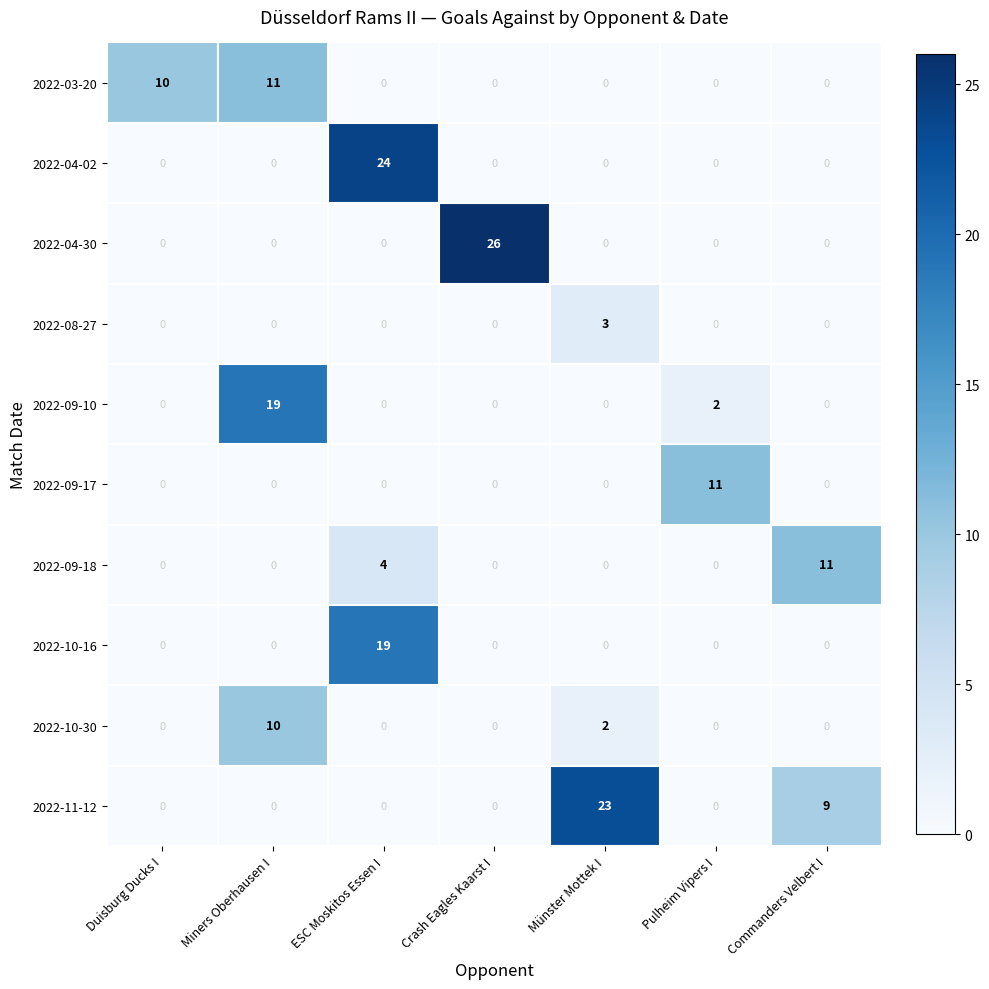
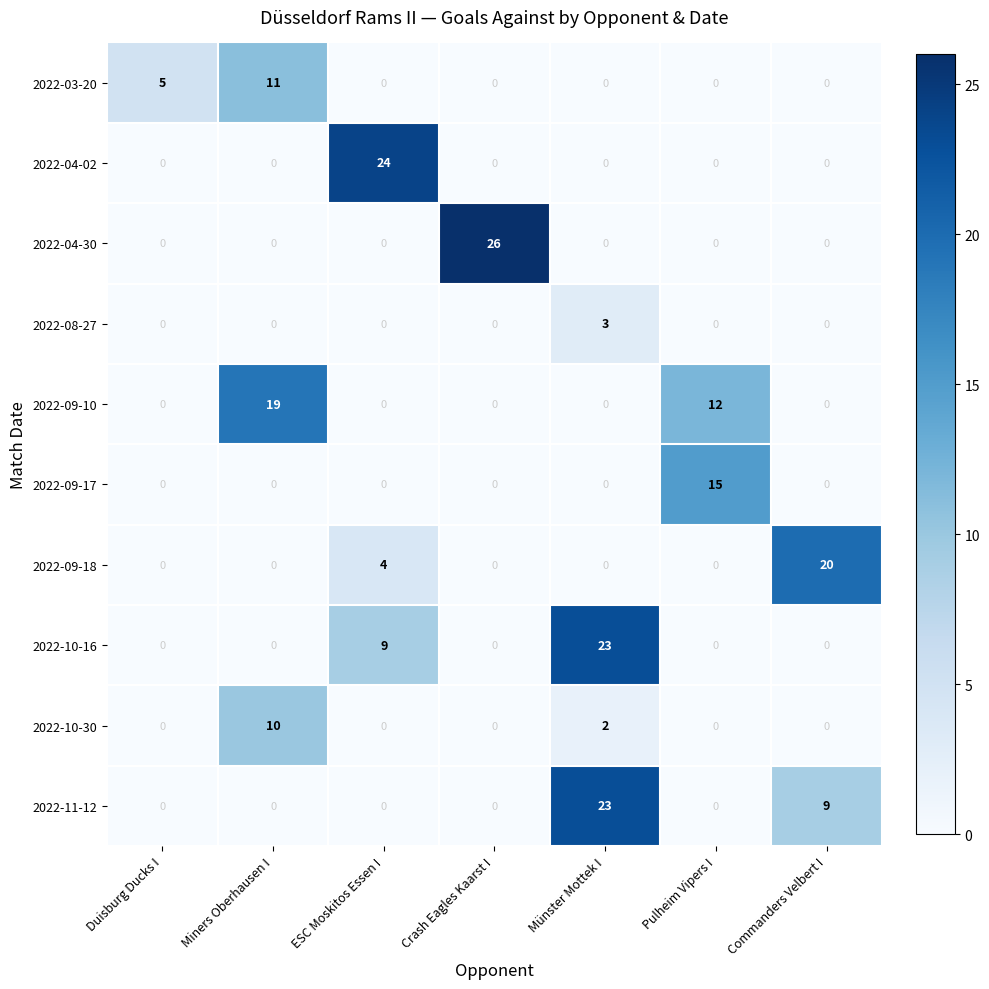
  {
    "2022-03-20": {
-     "Duisburg Ducks I": 10,
+     "Duisburg Ducks I": 5,
      "Miners Oberhausen I": 11,
      "ESC Moskitos Essen I": 0,
      "Crash Eagles Kaarst I": 0,
      "Münster Mottek I": 0,
      "Pulheim Vipers I": 0,
      "Commanders Velbert I": 0
    },
    "2022-04-02": {
      "Duisburg Ducks I": 0,
      "Miners Oberhausen I": 0,
      "ESC Moskitos Essen I": 24,
      "Crash Eagles Kaarst I": 0,
      "Münster Mottek I": 0,
      "Pulheim Vipers I": 0,
      "Commanders Velbert I": 0
    },
    "2022-04-30": {
      "Duisburg Ducks I": 0,
      "Miners Oberhausen I": 0,
      "ESC Moskitos Essen I": 0,
      "Crash Eagles Kaarst I": 26,
      "Münster Mottek I": 0,
      "Pulheim Vipers I": 0,
      "Commanders Velbert I": 0
    },
    "2022-08-27": {
      "Duisburg Ducks I": 0,
      "Miners Oberhausen I": 0,
      "ESC Moskitos Essen I": 0,
      "Crash Eagles Kaarst I": 0,
      "Münster Mottek I": 3,
      "Pulheim Vipers I": 0,
      "Commanders Velbert I": 0
    },
    "2022-09-10": {
      "Duisburg Ducks I": 0,
      "Miners Oberhausen I": 19,
      "ESC Moskitos Essen I": 0,
      "Crash Eagles Kaarst I": 0,
      "Münster Mottek I": 0,
-     "Pulheim Vipers I": 2,
+     "Pulheim Vipers I": 12,
      "Commanders Velbert I": 0
    },
    "2022-09-17": {
      "Duisburg Ducks I": 0,
      "Miners Oberhausen I": 0,
      "ESC Moskitos Essen I": 0,
      "Crash Eagles Kaarst I": 0,
      "Münster Mottek I": 0,
-     "Pulheim Vipers I": 11,
+     "Pulheim Vipers I": 15,
      "Commanders Velbert I": 0
    },
    "2022-09-18": {
      "Duisburg Ducks I": 0,
      "Miners Oberhausen I": 0,
      "ESC Moskitos Essen I": 4,
      "Crash Eagles Kaarst I": 0,
      "Münster Mottek I": 0,
      "Pulheim Vipers I": 0,
-     "Commanders Velbert I": 11
+     "Commanders Velbert I": 20
    },
    "2022-10-16": {
      "Duisburg Ducks I": 0,
      "Miners Oberhausen I": 0,
-     "ESC Moskitos Essen I": 19,
+     "ESC Moskitos Essen I": 9,
      "Crash Eagles Kaarst I": 0,
-     "Münster Mottek I": 0,
+     "Münster Mottek I": 23,
      "Pulheim Vipers I": 0,
      "Commanders Velbert I": 0
    },
    "2022-10-30": {
      "Duisburg Ducks I": 0,
      "Miners Oberhausen I": 10,
      "ESC Moskitos Essen I": 0,
      "Crash Eagles Kaarst I": 0,
      "Münster Mottek I": 2,
      "Pulheim Vipers I": 0,
      "Commanders Velbert I": 0
    },
    "2022-11-12": {
      "Duisburg Ducks I": 0,
      "Miners Oberhausen I": 0,
      "ESC Moskitos Essen I": 0,
      "Crash Eagles Kaarst I": 0,
      "Münster Mottek I": 23,
      "Pulheim Vipers I": 0,
      "Commanders Velbert I": 9
    }
  }
